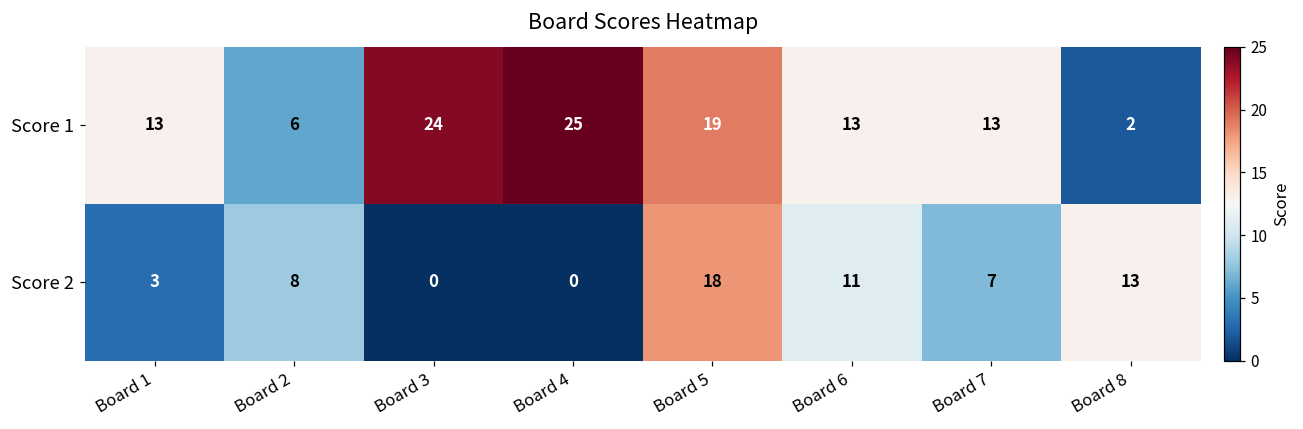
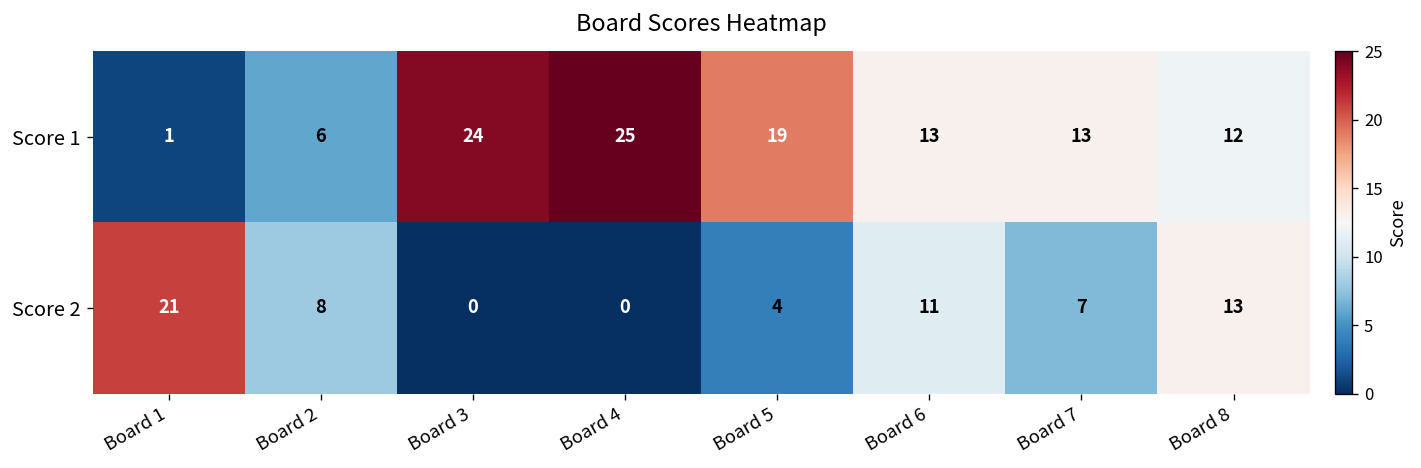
  {
    "Score 1": {
-     "Board 1": 13,
+     "Board 1": 1,
      "Board 2": 6,
      "Board 3": 24,
      "Board 4": 25,
      "Board 5": 19,
      "Board 6": 13,
      "Board 7": 13,
-     "Board 8": 2
+     "Board 8": 12
    },
    "Score 2": {
-     "Board 1": 3,
+     "Board 1": 21,
      "Board 2": 8,
      "Board 3": 0,
      "Board 4": 0,
-     "Board 5": 18,
+     "Board 5": 4,
      "Board 6": 11,
      "Board 7": 7,
      "Board 8": 13
    }
  }
